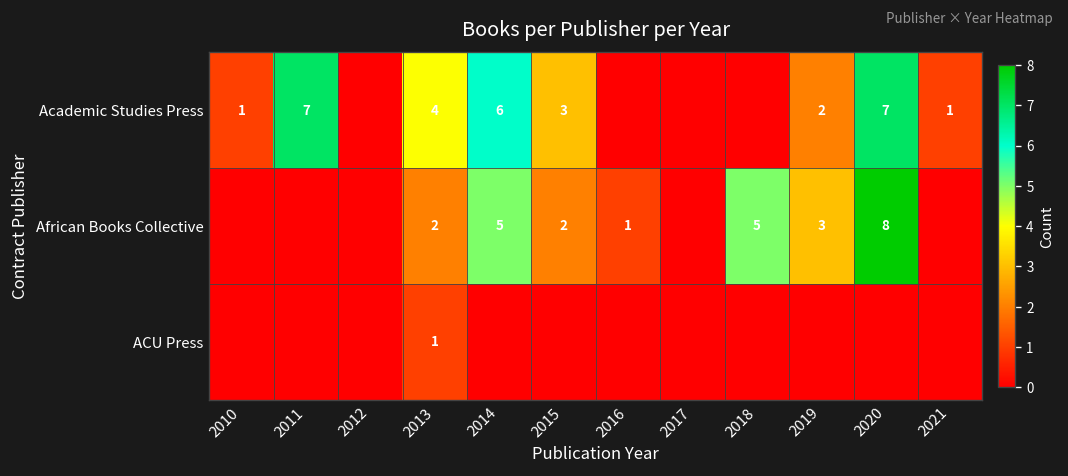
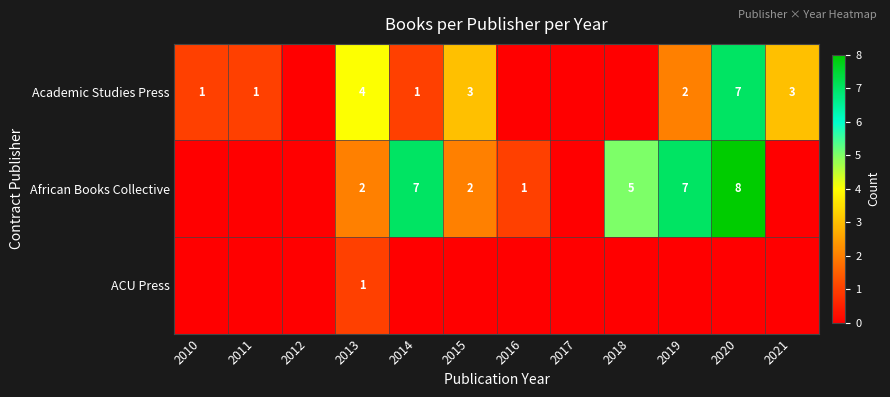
  {
    "Academic Studies Press": {
      "2010": 1,
-     "2011": 7,
+     "2011": 1,
      "2013": 4,
-     "2014": 6,
+     "2014": 1,
      "2015": 3,
      "2019": 2,
      "2020": 7,
-     "2021": 1
+     "2021": 3
    },
    "African Books Collective": {
      "2013": 2,
-     "2014": 5,
+     "2014": 7,
      "2015": 2,
      "2016": 1,
      "2018": 5,
-     "2019": 3,
+     "2019": 7,
      "2020": 8
    },
    "ACU Press": {
      "2013": 1
    }
  }
